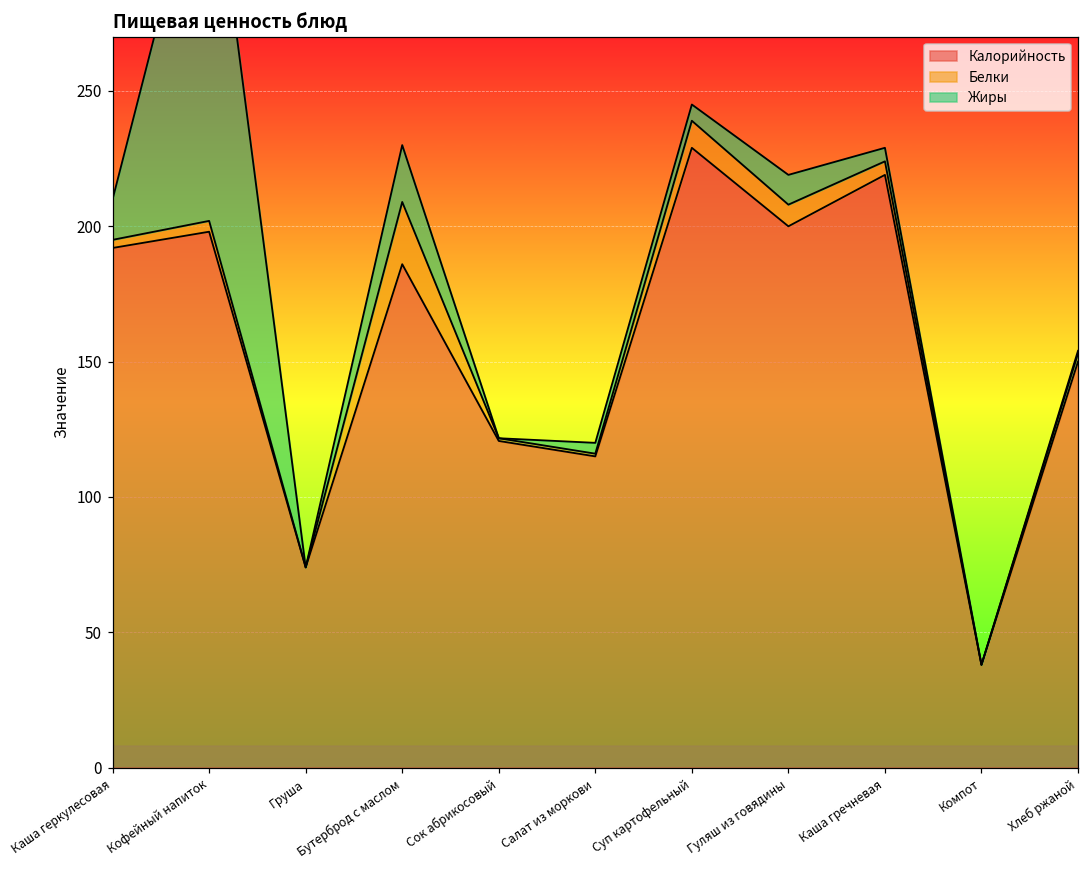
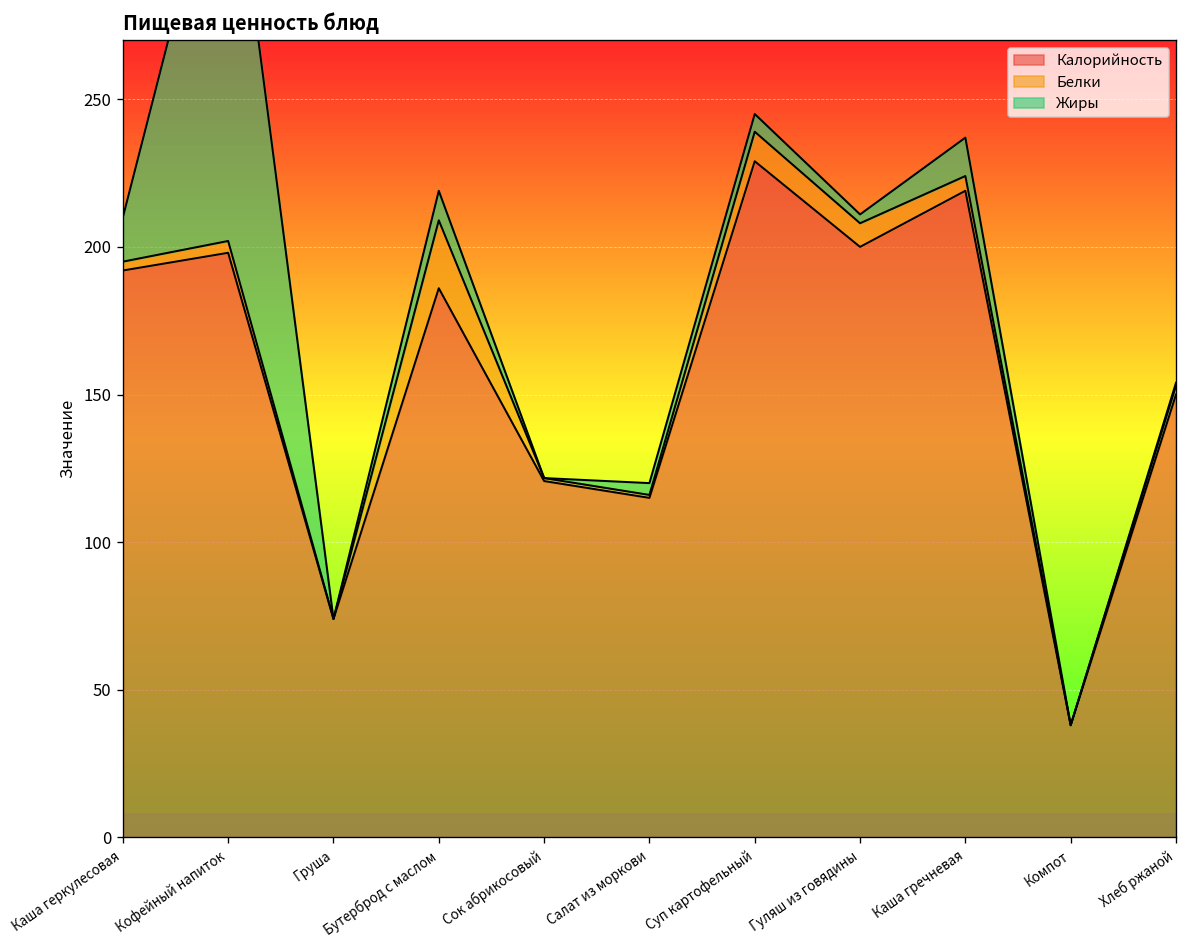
  {
    "Калорийность": {
      "Каша геркулесовая": 192,
      "Кофейный напиток": 198,
      "Бутерброд с маслом": 186,
      "Суп картофельный": 229,
      "Гуляш из говядины": 200,
      "Каша гречневая": 219,
      "Хлеб ржаной": 150
    },
    "Белки": {
      "Каша геркулесовая": 3,
      "Кофейный напиток": 4,
      "Бутерброд с маслом": 23,
      "Суп картофельный": 10,
      "Гуляш из говядины": 8,
      "Каша гречневая": 5
    },
    "Жиры": {
      "Каша геркулесовая": 15,
-     "Бутерброд с маслом": 21,
+     "Бутерброд с маслом": 10,
      "Салат из моркови": 4,
      "Суп картофельный": 6,
-     "Гуляш из говядины": 11,
-     "Каша гречневая": 5
+     "Гуляш из говядины": 3,
+     "Каша гречневая": 13
    }
  }
